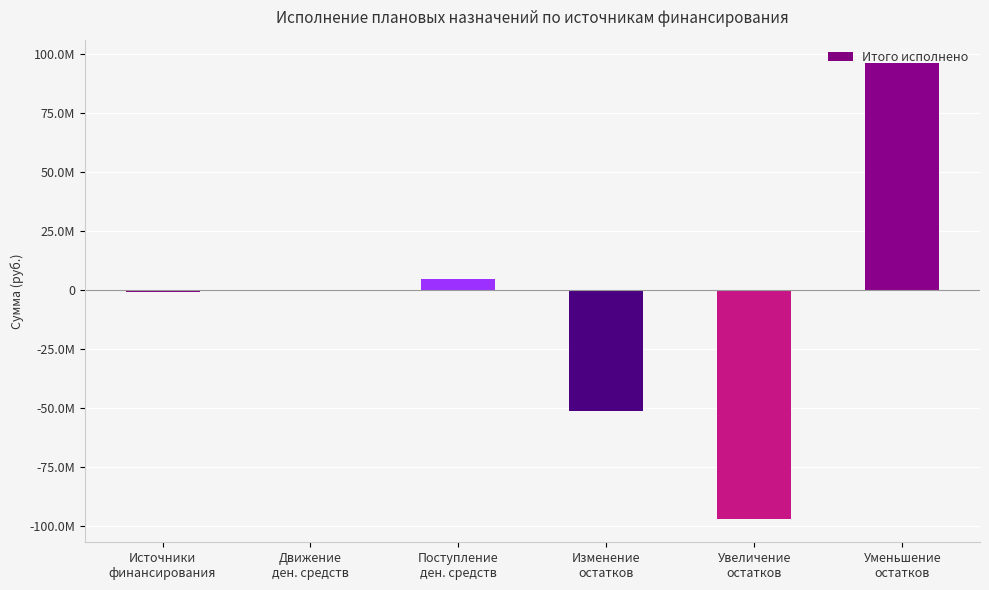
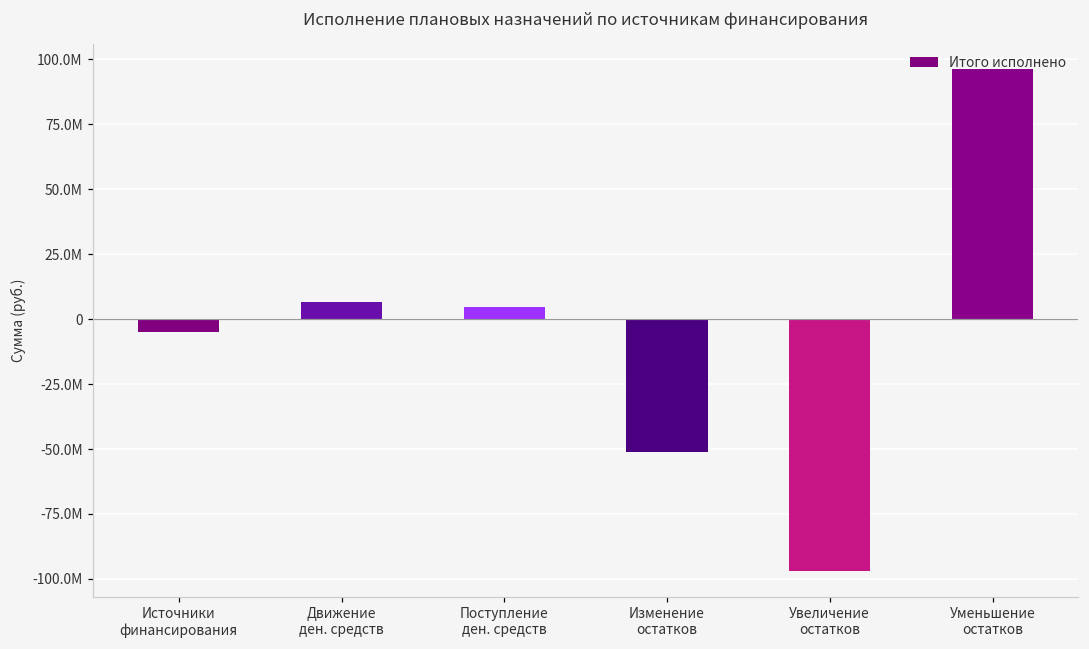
  {
-   "Источники финансирования": -1000000,
-   "Движение ден. средств": 0,
+   "Источники финансирования": -5000000,
+   "Движение ден. средств": 7000000,
    "Поступление ден. средств": 5000000,
    "Изменение остатков": -51000000,
    "Увеличение остатков": -97000000,
    "Уменьшение остатков": 96000000
  }
